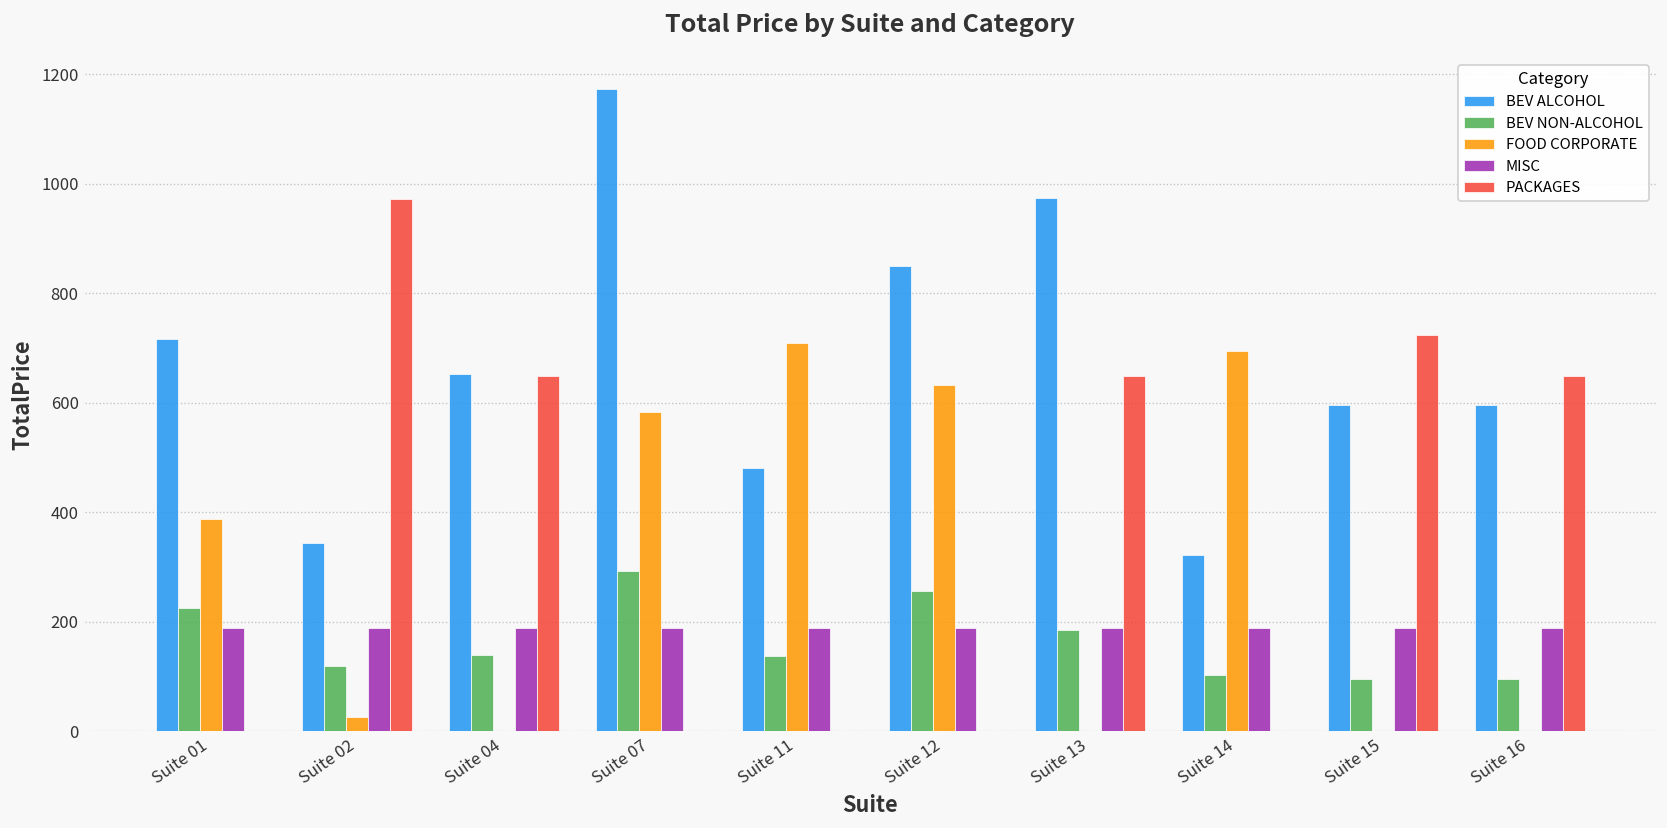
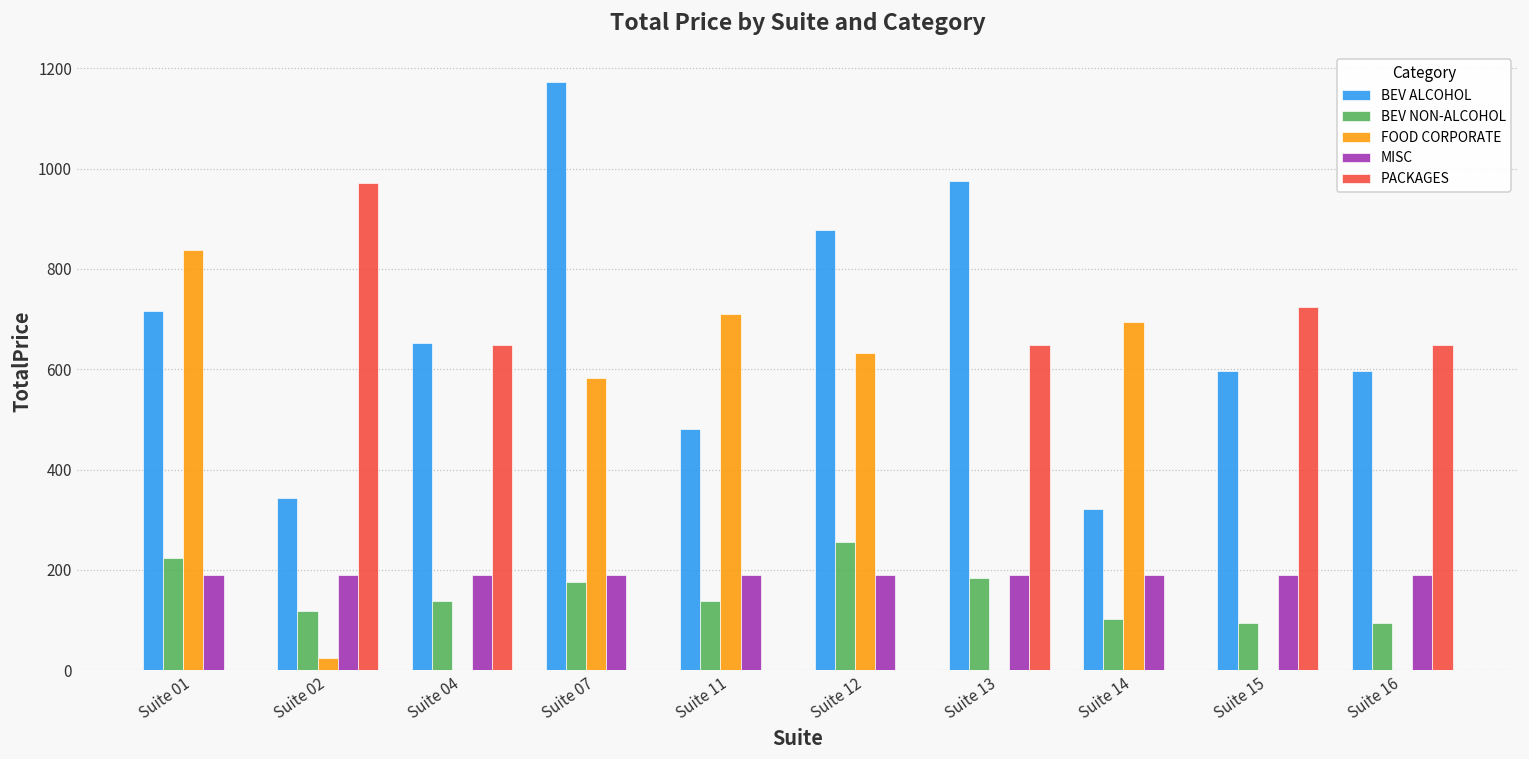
  {
    "BEV ALCOHOL": {
      "Suite 01": 720,
      "Suite 02": 340,
      "Suite 04": 650,
      "Suite 07": 1170,
      "Suite 11": 480,
-     "Suite 12": 850,
+     "Suite 12": 880,
      "Suite 13": 970,
      "Suite 14": 320,
      "Suite 15": 600,
      "Suite 16": 600
    },
    "BEV NON-ALCOHOL": {
      "Suite 01": 220,
      "Suite 02": 120,
      "Suite 04": 140,
-     "Suite 07": 290,
+     "Suite 07": 180,
      "Suite 11": 140,
      "Suite 12": 260,
      "Suite 13": 180,
      "Suite 14": 100,
      "Suite 15": 100,
      "Suite 16": 100
    },
    "FOOD CORPORATE": {
-     "Suite 01": 390,
+     "Suite 01": 840,
      "Suite 02": 30,
      "Suite 04": 0,
      "Suite 07": 580,
      "Suite 11": 710,
      "Suite 12": 630,
      "Suite 13": 0,
      "Suite 14": 690,
      "Suite 15": 0,
      "Suite 16": 0
    },
    "MISC": {
      "Suite 01": 190,
      "Suite 02": 190,
      "Suite 04": 190,
      "Suite 07": 190,
      "Suite 11": 190,
      "Suite 12": 190,
      "Suite 13": 190,
      "Suite 14": 190,
      "Suite 15": 190,
      "Suite 16": 190
    },
    "PACKAGES": {
      "Suite 01": 0,
      "Suite 02": 970,
      "Suite 04": 650,
      "Suite 07": 0,
      "Suite 11": 0,
      "Suite 12": 0,
      "Suite 13": 650,
      "Suite 14": 0,
      "Suite 15": 720,
      "Suite 16": 650
    }
  }
